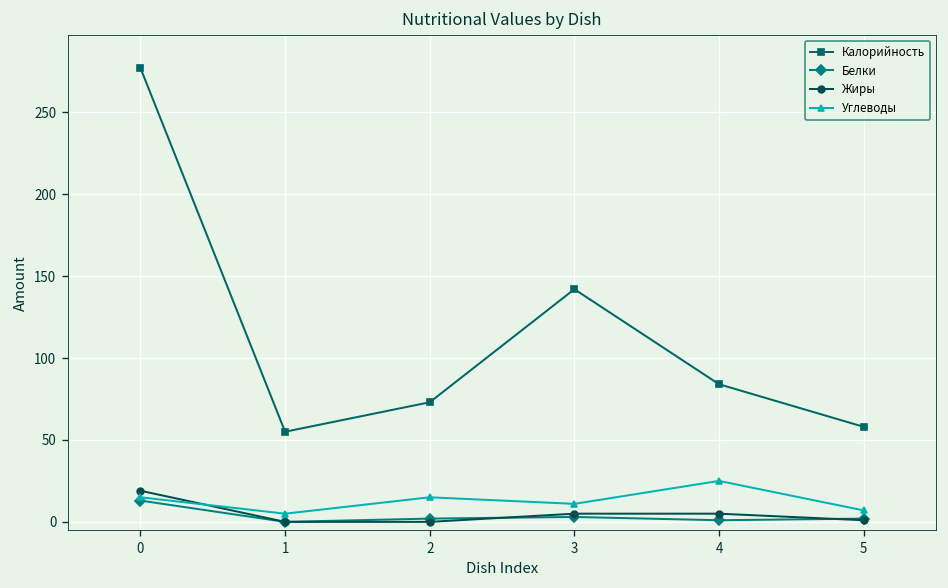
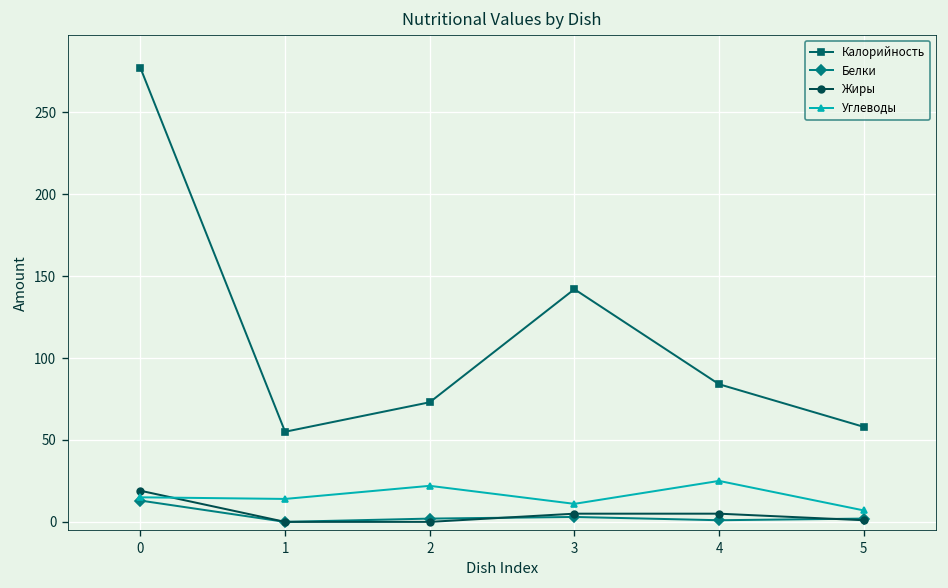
  {
    "Углеводы": {
      "0": 15,
-     "1": 5,
-     "2": 15,
+     "1": 14,
+     "2": 22,
      "3": 11,
      "4": 25,
      "5": 7
    }
  }
